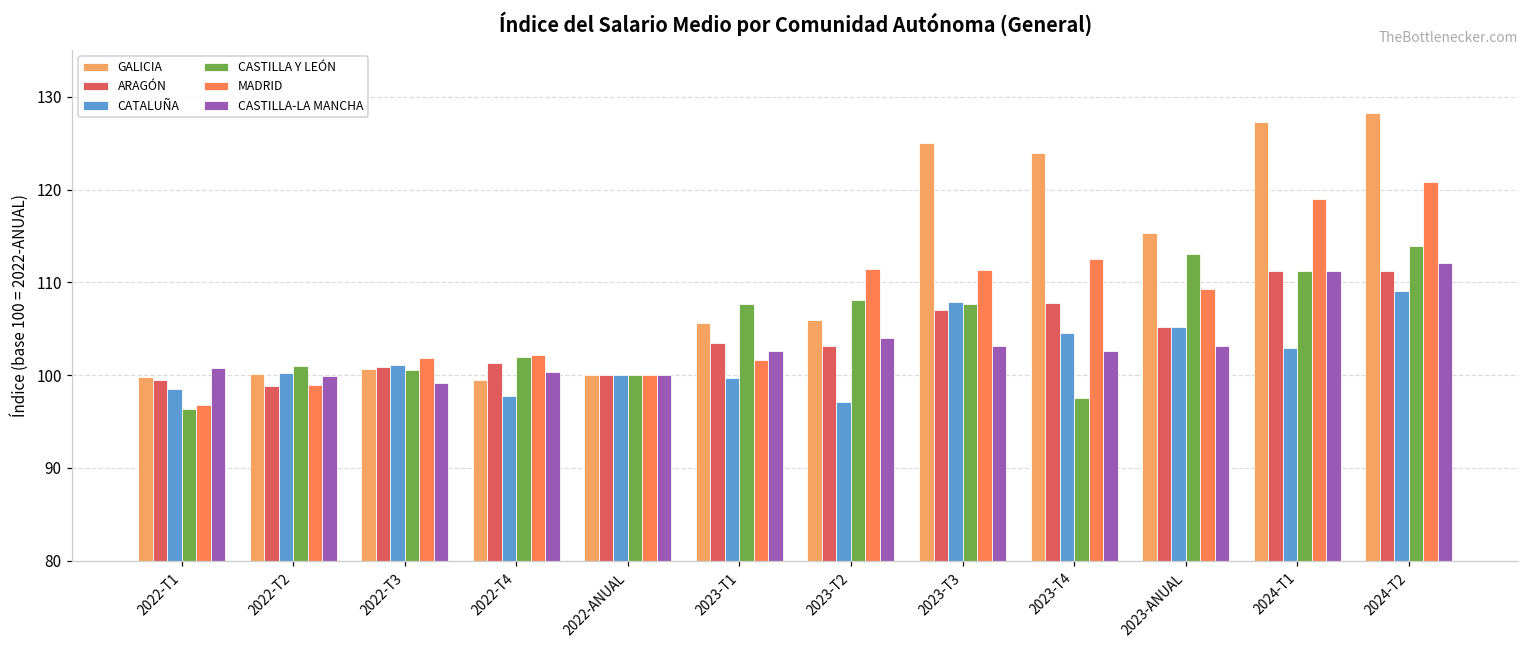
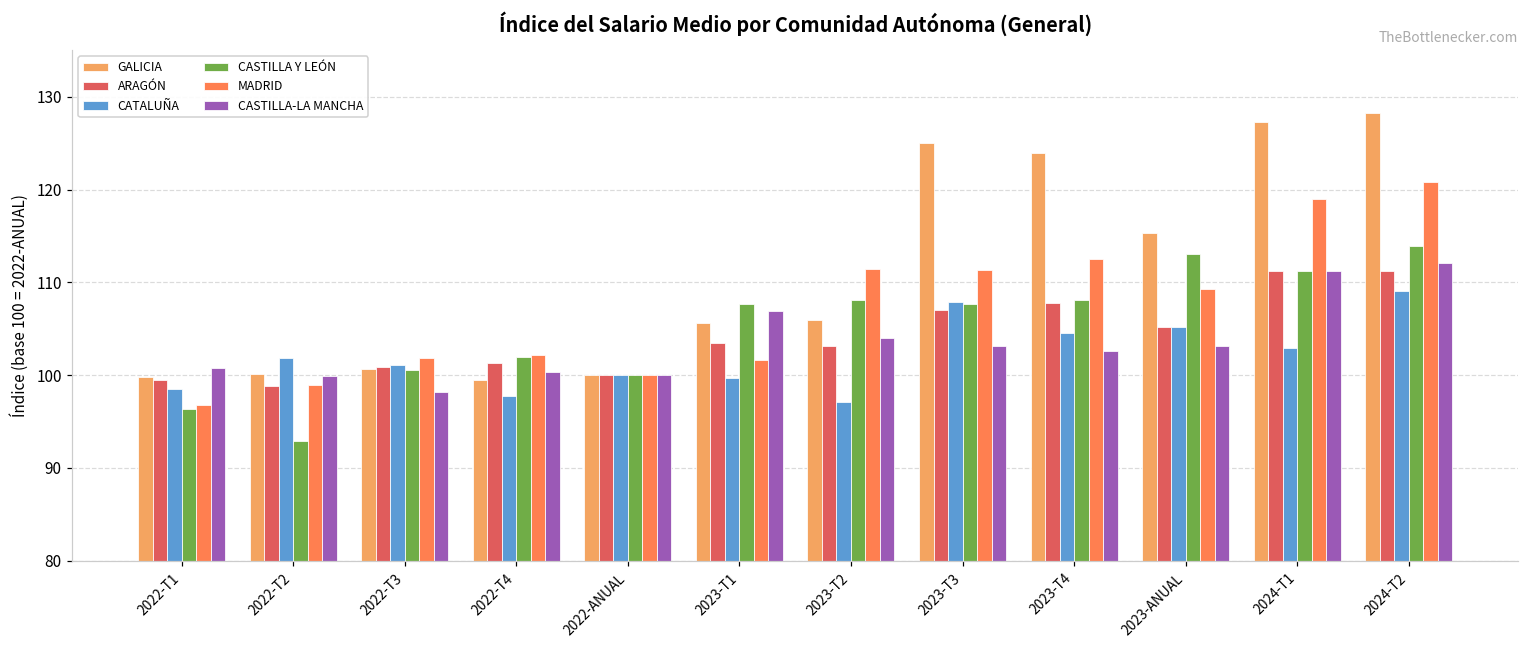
  {
    "CATALUÑA": {
      "2022-T1": 98,
-     "2022-T2": 100,
+     "2022-T2": 102,
      "2022-T3": 101,
      "2022-T4": 98,
      "2022-ANUAL": 100,
      "2023-T1": 100,
      "2023-T2": 97,
      "2023-T3": 108,
      "2023-T4": 105,
      "2023-ANUAL": 105,
      "2024-T1": 103,
      "2024-T2": 109
    },
    "CASTILLA Y LEÓN": {
      "2022-T1": 96,
-     "2022-T2": 101,
+     "2022-T2": 93,
      "2022-T3": 101,
      "2022-T4": 102,
      "2022-ANUAL": 100,
      "2023-T1": 108,
      "2023-T2": 108,
      "2023-T3": 108,
-     "2023-T4": 98,
+     "2023-T4": 108,
      "2023-ANUAL": 113,
      "2024-T1": 111,
      "2024-T2": 114
    },
    "CASTILLA-LA MANCHA": {
      "2022-T1": 101,
      "2022-T2": 100,
-     "2022-T3": 99,
+     "2022-T3": 98,
      "2022-T4": 100,
      "2022-ANUAL": 100,
-     "2023-T1": 103,
+     "2023-T1": 107,
      "2023-T2": 104,
      "2023-T3": 103,
      "2023-T4": 103,
      "2023-ANUAL": 103,
      "2024-T1": 111,
      "2024-T2": 112
    }
  }
